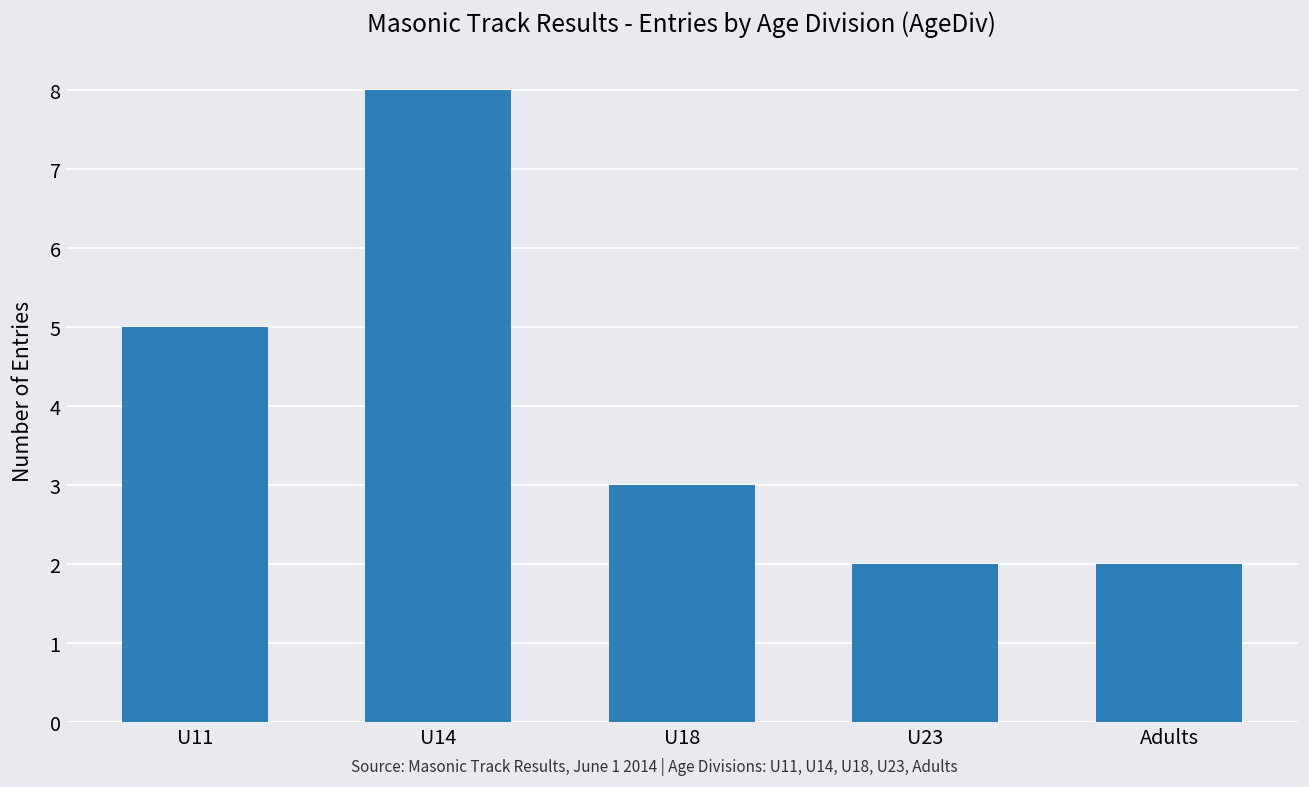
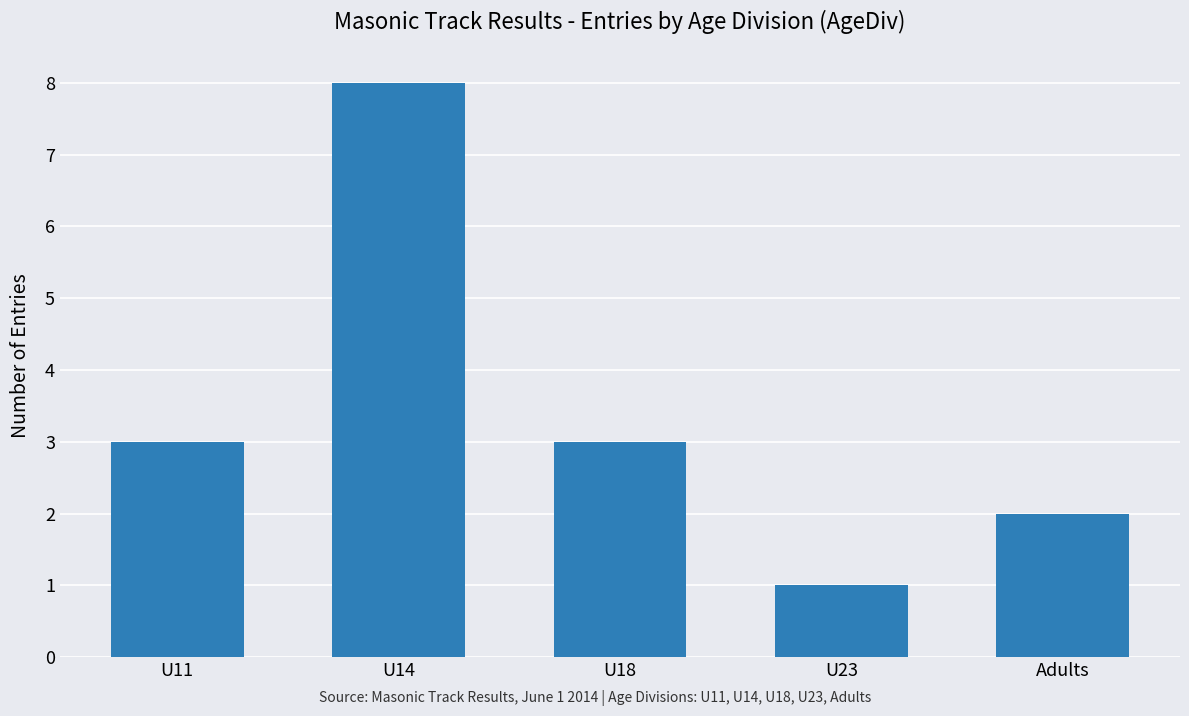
  {
-   "U11": 5,
+   "U11": 3,
    "U14": 8,
    "U18": 3,
-   "U23": 2,
+   "U23": 1,
    "Adults": 2
  }
